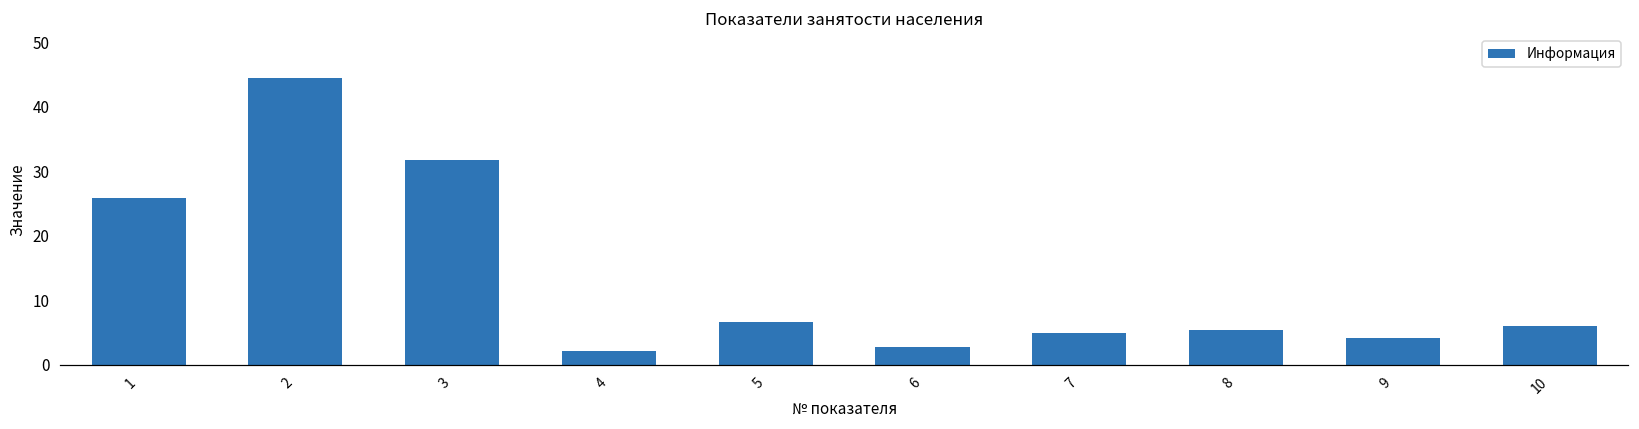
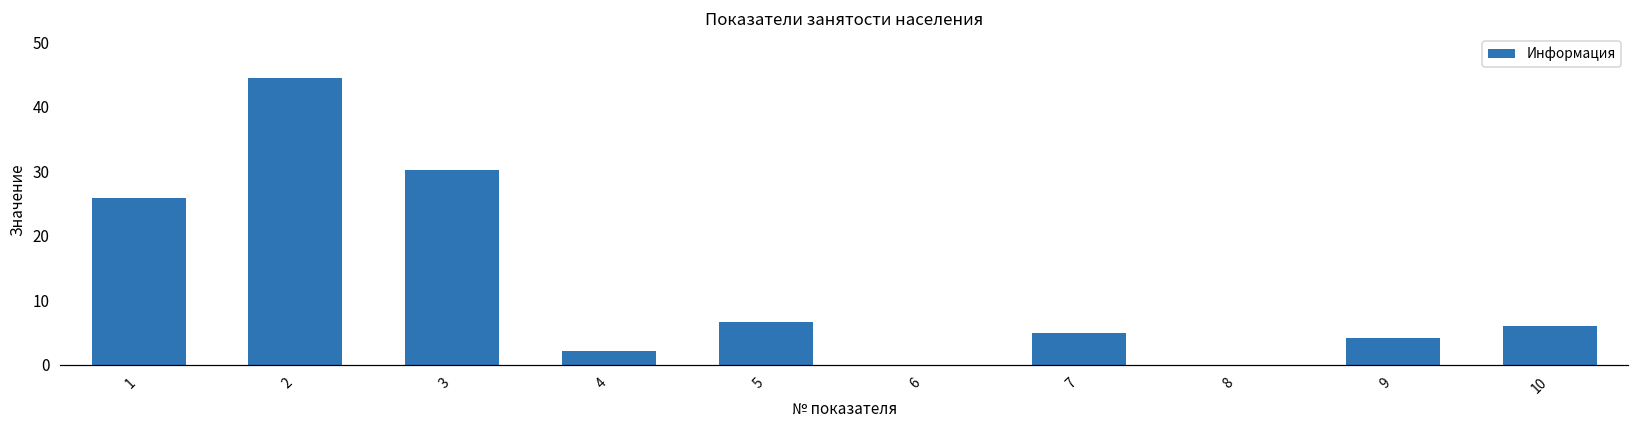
  {
    "1": 26,
    "2": 45,
-   "3": 32,
+   "3": 30,
    "4": 2,
    "5": 7,
-   "6": 3,
+   "6": 0,
    "7": 5,
-   "8": 5,
+   "8": 0,
    "9": 4,
    "10": 6
  }
